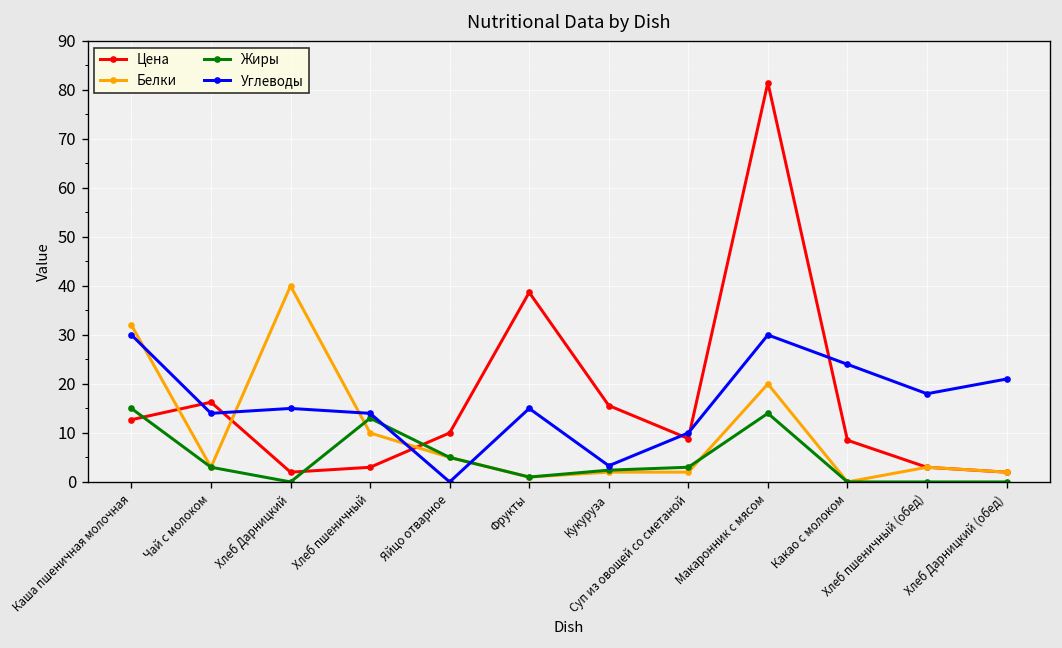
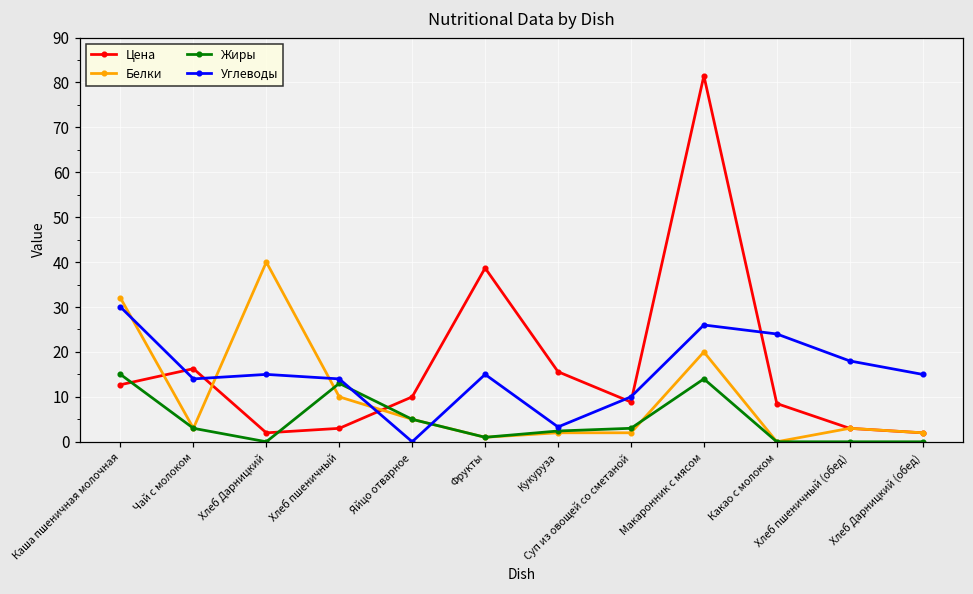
  {
    "Цена": {
      "Каша пшеничная молочная": 13,
      "Чай с молоком": 16,
      "Хлеб Дарницкий": 2,
      "Хлеб пшеничный": 3,
      "Яйцо отварное": 10,
      "Фрукты": 39,
      "Кукуруза": 16,
      "Суп из овощей со сметаной": 9,
      "Макаронник с мясом": 81,
      "Какао с молоком": 9
    },
    "Белки": {
      "Каша пшеничная молочная": 32,
      "Хлеб Дарницкий": 40,
      "Хлеб пшеничный": 10,
      "Суп из овощей со сметаной": 2,
      "Макаронник с мясом": 20
    },
    "Жиры": {
      "Каша пшеничная молочная": 15,
      "Хлеб Дарницкий": 0,
      "Хлеб пшеничный": 13,
      "Суп из овощей со сметаной": 3,
      "Макаронник с мясом": 14,
      "Хлеб пшеничный (обед)": 0,
      "Хлеб Дарницкий (обед)": 0
    },
    "Углеводы": {
      "Каша пшеничная молочная": 30,
      "Чай с молоком": 14,
      "Хлеб Дарницкий": 15,
      "Хлеб пшеничный": 14,
      "Яйцо отварное": 0,
      "Фрукты": 15,
      "Кукуруза": 3,
      "Суп из овощей со сметаной": 10,
-     "Макаронник с мясом": 30,
+     "Макаронник с мясом": 26,
      "Какао с молоком": 24,
      "Хлеб пшеничный (обед)": 18,
-     "Хлеб Дарницкий (обед)": 21
+     "Хлеб Дарницкий (обед)": 15
    }
  }
